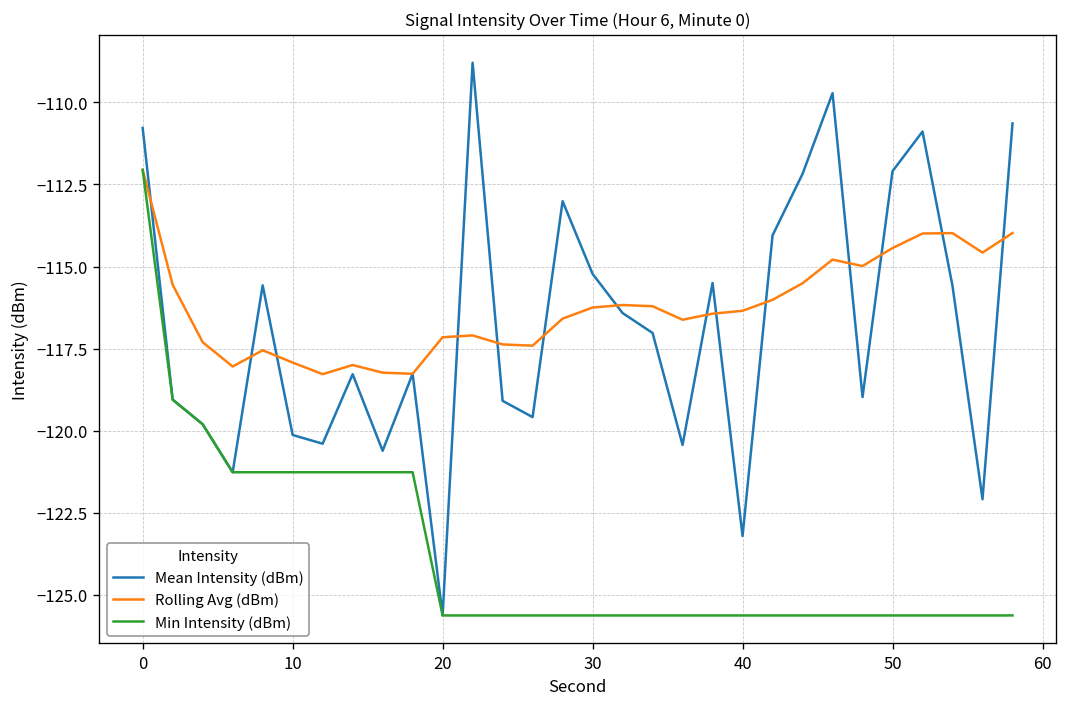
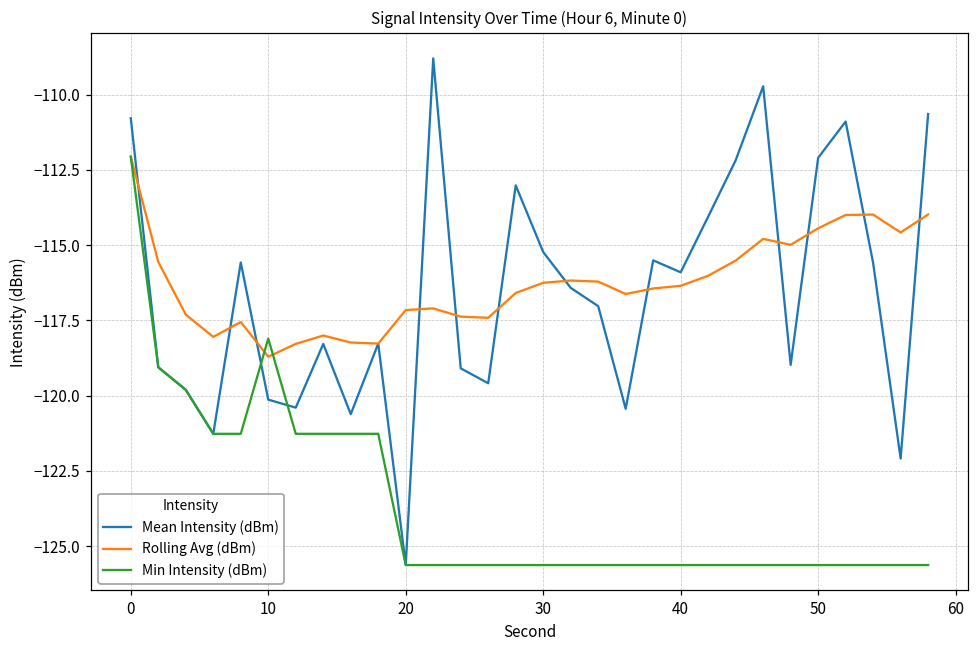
  {
    "Mean Intensity (dBm)": {
      "0": -110.8,
      "10": -120.1,
      "30": -115.2,
-     "40": -123.2,
+     "40": -115.9,
      "50": -112.1
    },
    "Rolling Avg (dBm)": {
-     "10": -117.9,
+     "10": -118.7,
      "20": -117.2,
      "30": -116.2,
      "40": -116.3,
      "50": -114.4
    },
    "Min Intensity (dBm)": {
-     "10": -121.3,
+     "10": -118.1,
      "30": -125.6,
      "40": -125.6,
      "50": -125.6
    }
  }
